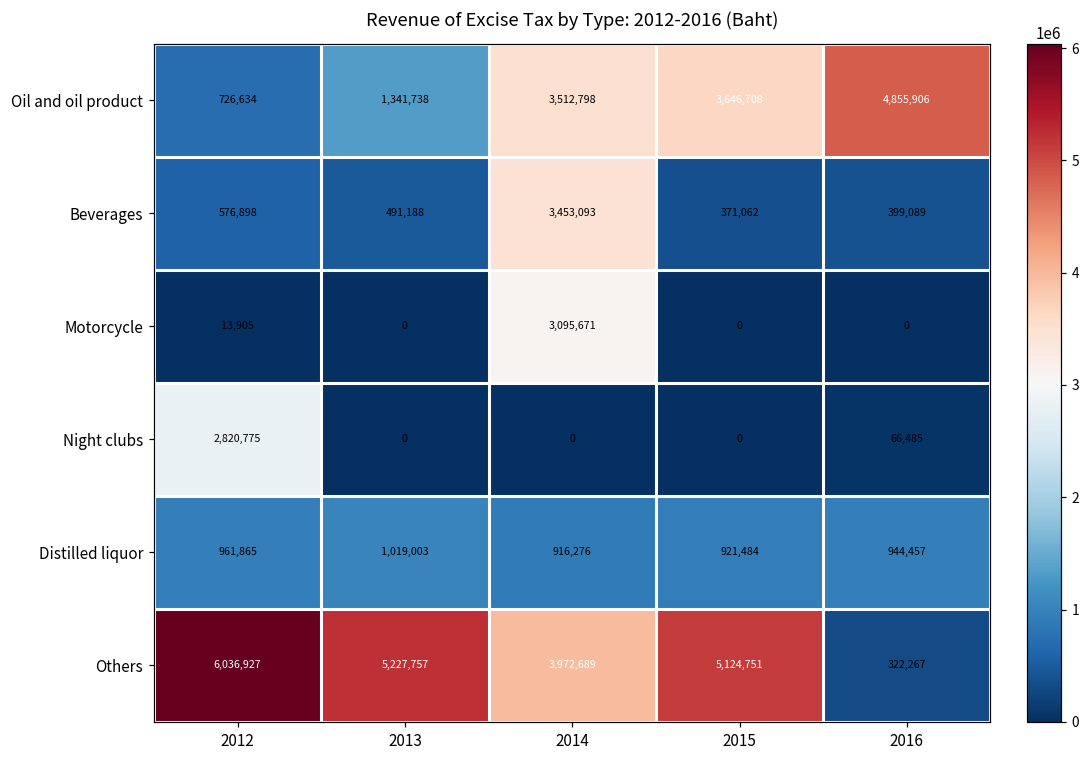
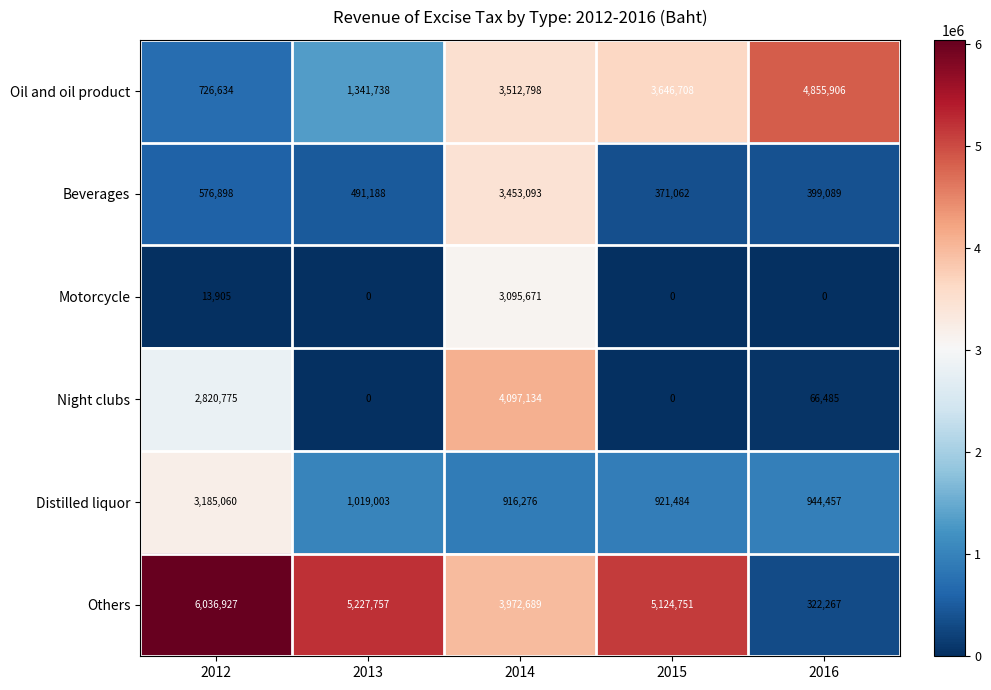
  {
    "Oil and oil product": {
      "2012": "726,634",
      "2013": "1,341,738",
      "2014": "3,512,798",
      "2015": "3,646,708",
      "2016": "4,855,906"
    },
    "Beverages": {
      "2012": "576,898",
      "2013": "491,188",
      "2014": "3,453,093",
      "2015": "371,062",
      "2016": "399,089"
    },
    "Motorcycle": {
      "2012": "13,905",
      "2013": "0",
      "2014": "3,095,671",
      "2015": "0",
      "2016": "0"
    },
    "Night clubs": {
      "2012": "2,820,775",
      "2013": "0",
-     "2014": "0",
+     "2014": "4,097,134",
      "2015": "0",
      "2016": "66,485"
    },
    "Distilled liquor": {
-     "2012": "961,865",
+     "2012": "3,185,060",
      "2013": "1,019,003",
      "2014": "916,276",
      "2015": "921,484",
      "2016": "944,457"
    },
    "Others": {
      "2012": "6,036,927",
      "2013": "5,227,757",
      "2014": "3,972,689",
      "2015": "5,124,751",
      "2016": "322,267"
    }
  }
